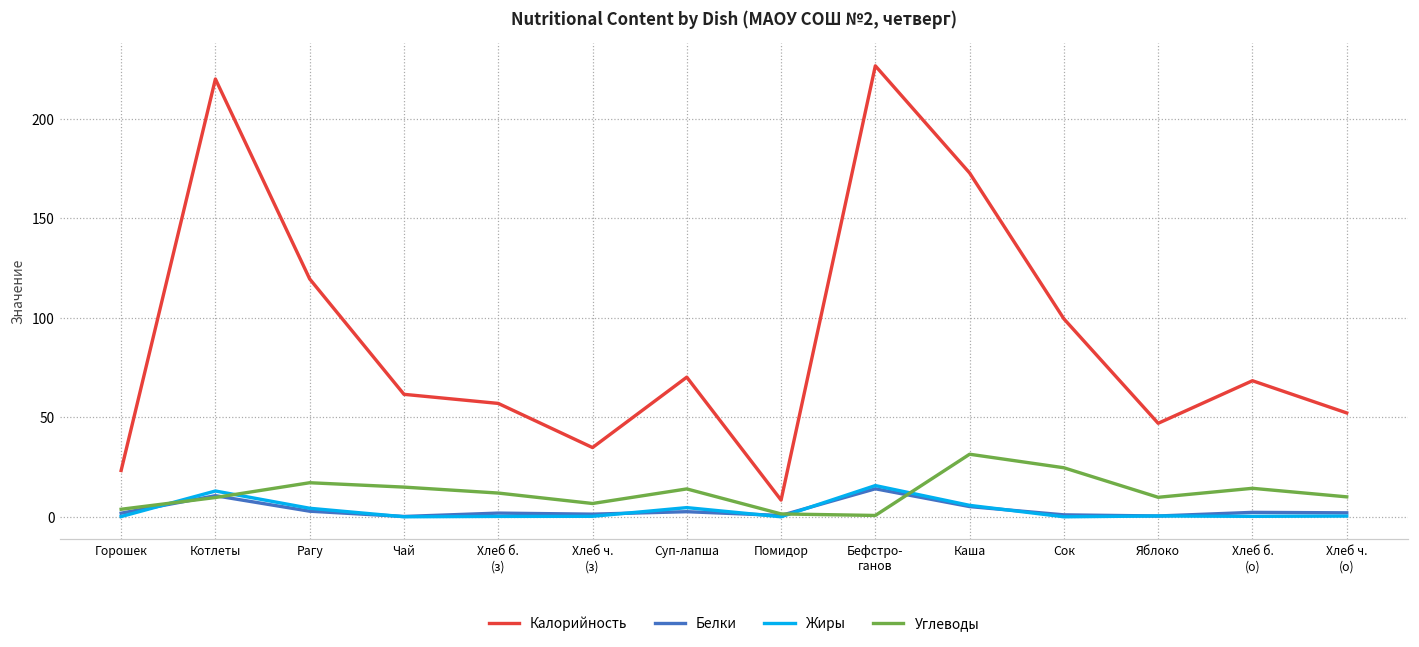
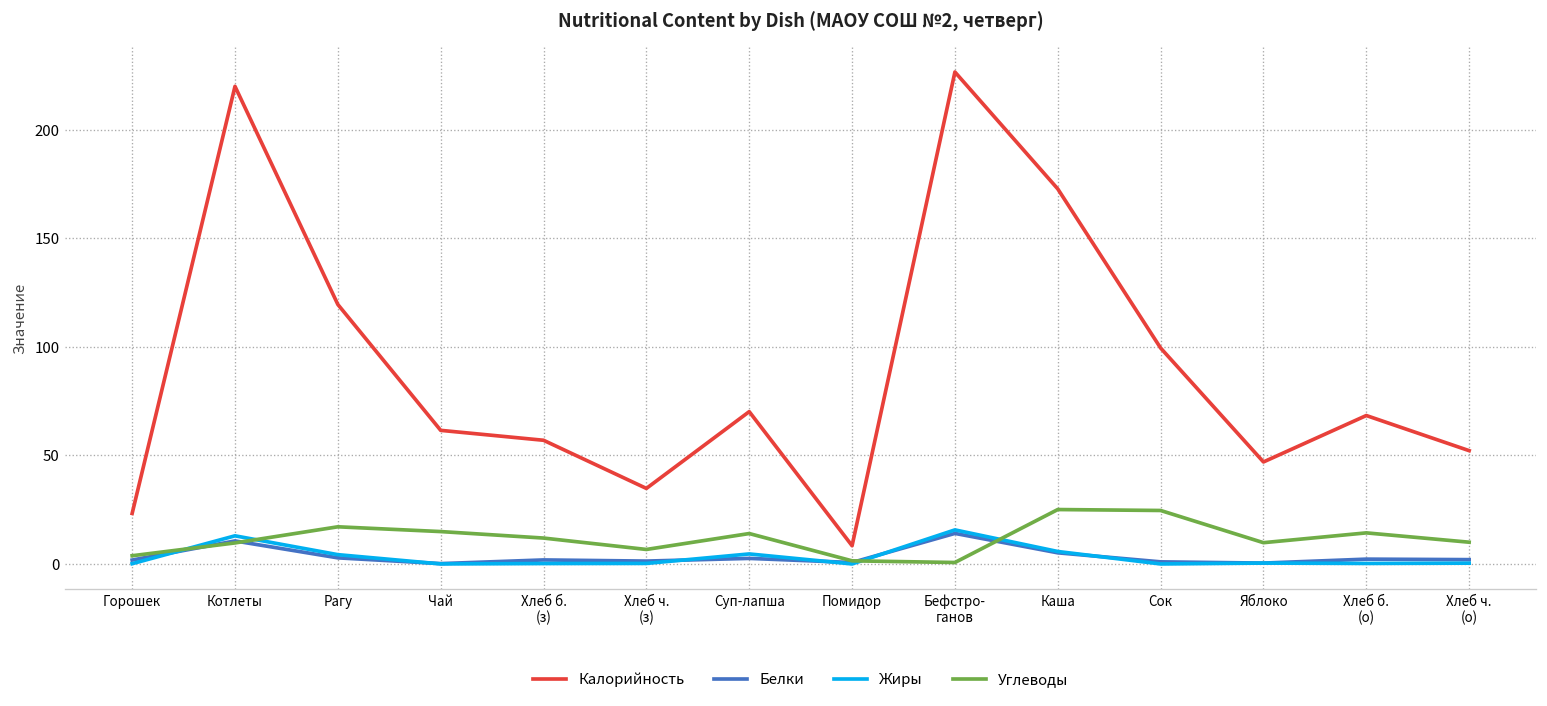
  {
    "Калорийность": {
      "Горошек": 23,
      "Котлеты": 220,
      "Рагу": 120,
      "Чай": 62,
      "Хлеб б. (з)": 57,
      "Хлеб ч. (з)": 35,
      "Суп-лапша": 70,
      "Помидор": 8,
      "Бефстро- ганов": 227,
      "Каша": 173,
      "Сок": 100,
      "Яблоко": 47,
      "Хлеб б. (о)": 68,
      "Хлеб ч. (о)": 52
    },
    "Белки": {
      "Горошек": 2,
      "Рагу": 3,
      "Хлеб б. (з)": 2,
      "Суп-лапша": 3,
      "Бефстро- ганов": 14,
      "Хлеб б. (о)": 2,
      "Хлеб ч. (о)": 2
    },
    "Жиры": {
      "Горошек": 0,
      "Котлеты": 13,
      "Рагу": 4,
      "Хлеб б. (з)": 0,
      "Суп-лапша": 5,
      "Бефстро- ганов": 16,
      "Хлеб б. (о)": 0,
      "Хлеб ч. (о)": 0
    },
    "Углеводы": {
      "Горошек": 4,
      "Рагу": 17,
      "Чай": 15,
      "Хлеб б. (з)": 12,
      "Хлеб ч. (з)": 7,
      "Суп-лапша": 14,
      "Бефстро- ганов": 1,
-     "Каша": 31,
+     "Каша": 25,
      "Сок": 25,
      "Яблоко": 10,
      "Хлеб б. (о)": 14,
      "Хлеб ч. (о)": 10
    }
  }
